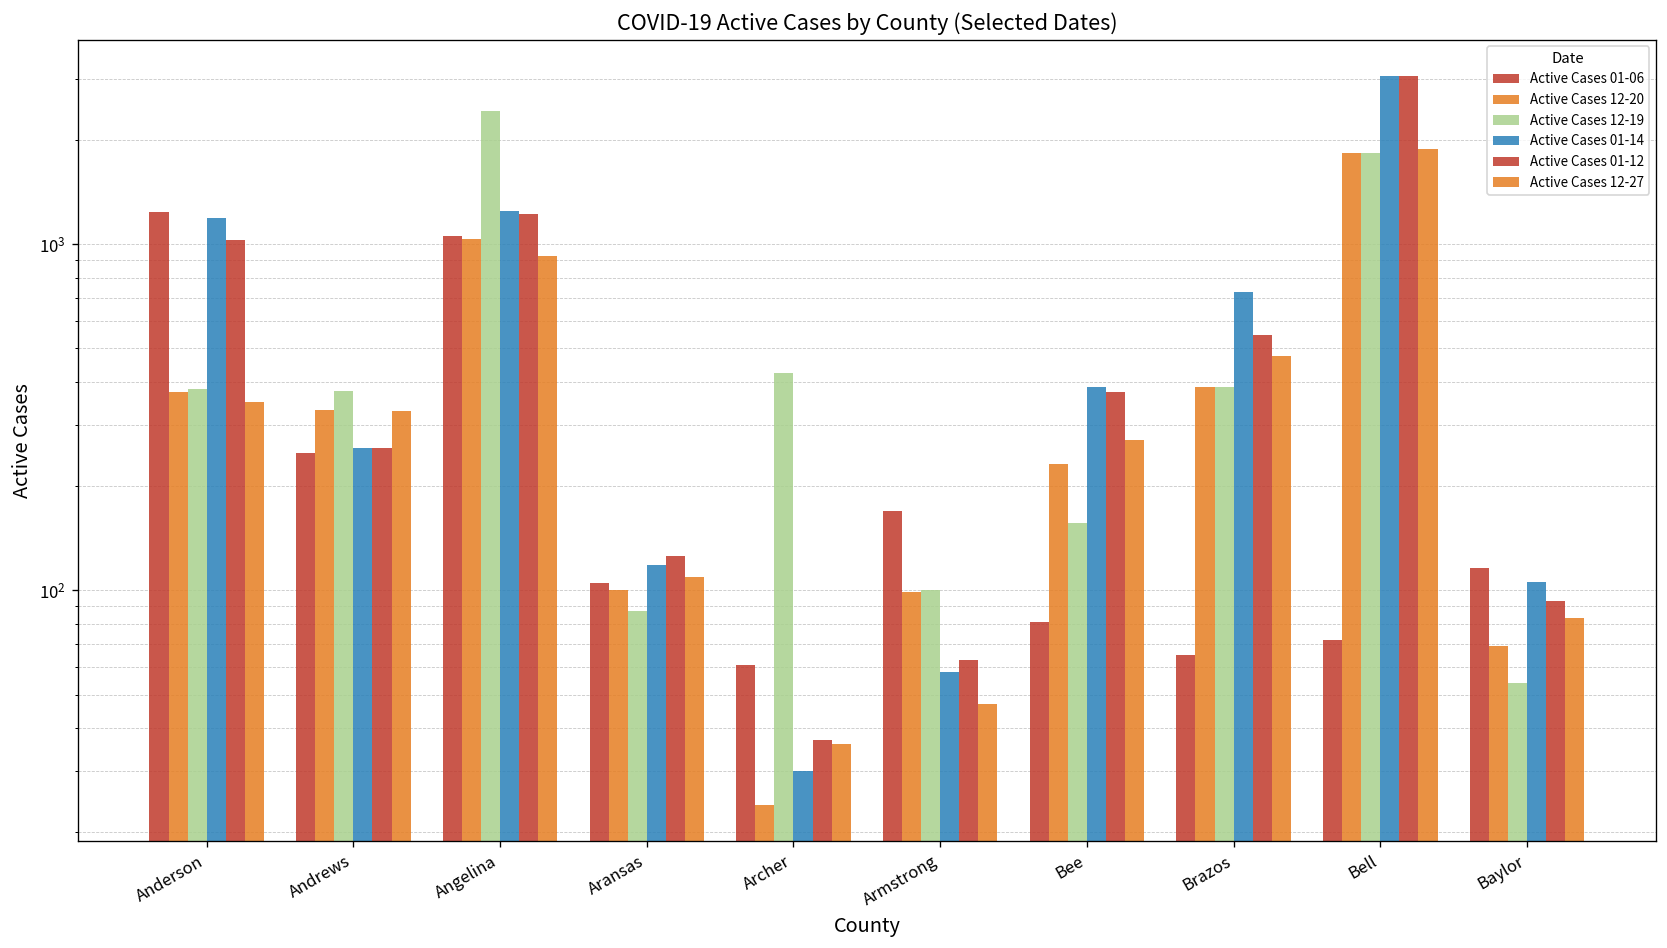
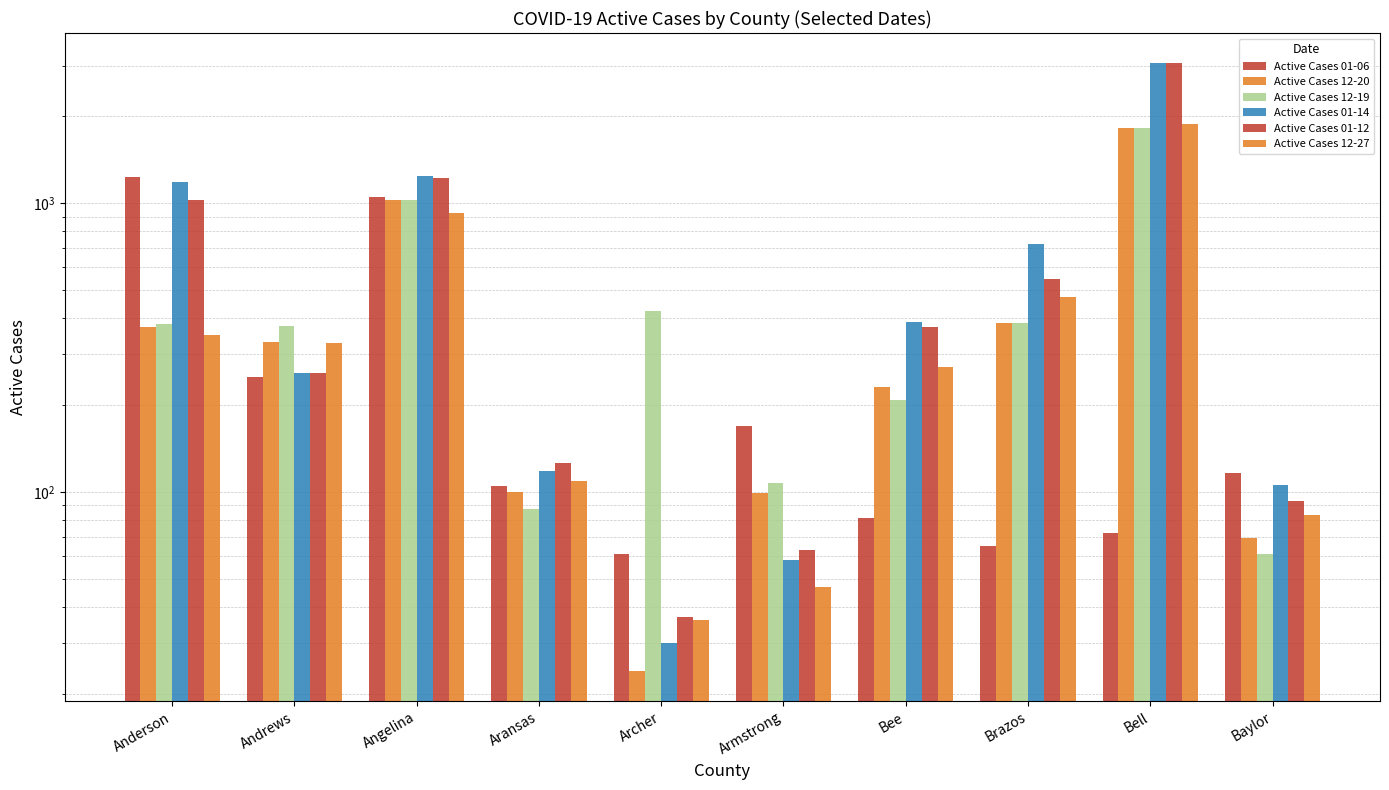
  {
    "Active Cases 12-19": {
      "Anderson": 380,
      "Andrews": 380,
-     "Angelina": 2400,
+     "Angelina": 1030,
      "Aransas": 87,
      "Archer": 420,
-     "Armstrong": 100,
-     "Bee": 160,
+     "Armstrong": 107,
+     "Bee": 210,
      "Brazos": 390,
      "Bell": 1800,
-     "Baylor": 54
+     "Baylor": 61
    },
    "Active Cases 01-14": {
      "Anderson": 1190,
      "Andrews": 260,
      "Angelina": 1250,
      "Aransas": 118,
      "Archer": 30,
      "Armstrong": 58,
      "Bee": 390,
      "Brazos": 730,
      "Bell": 3100,
      "Baylor": 106
    }
  }
